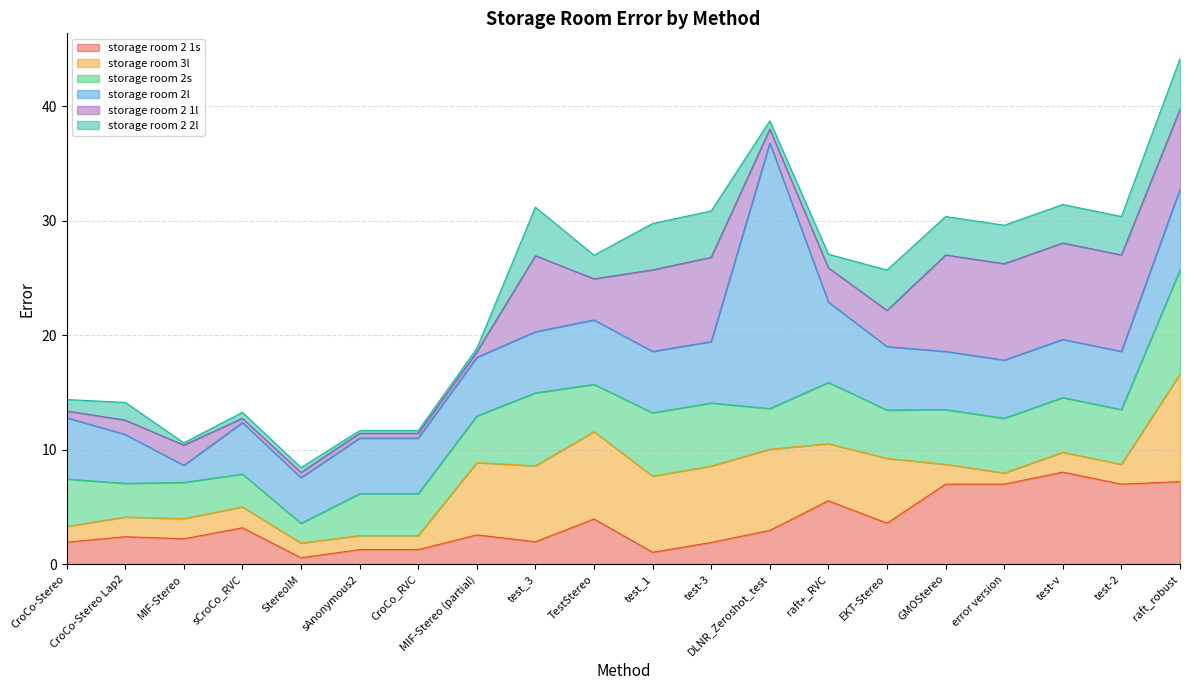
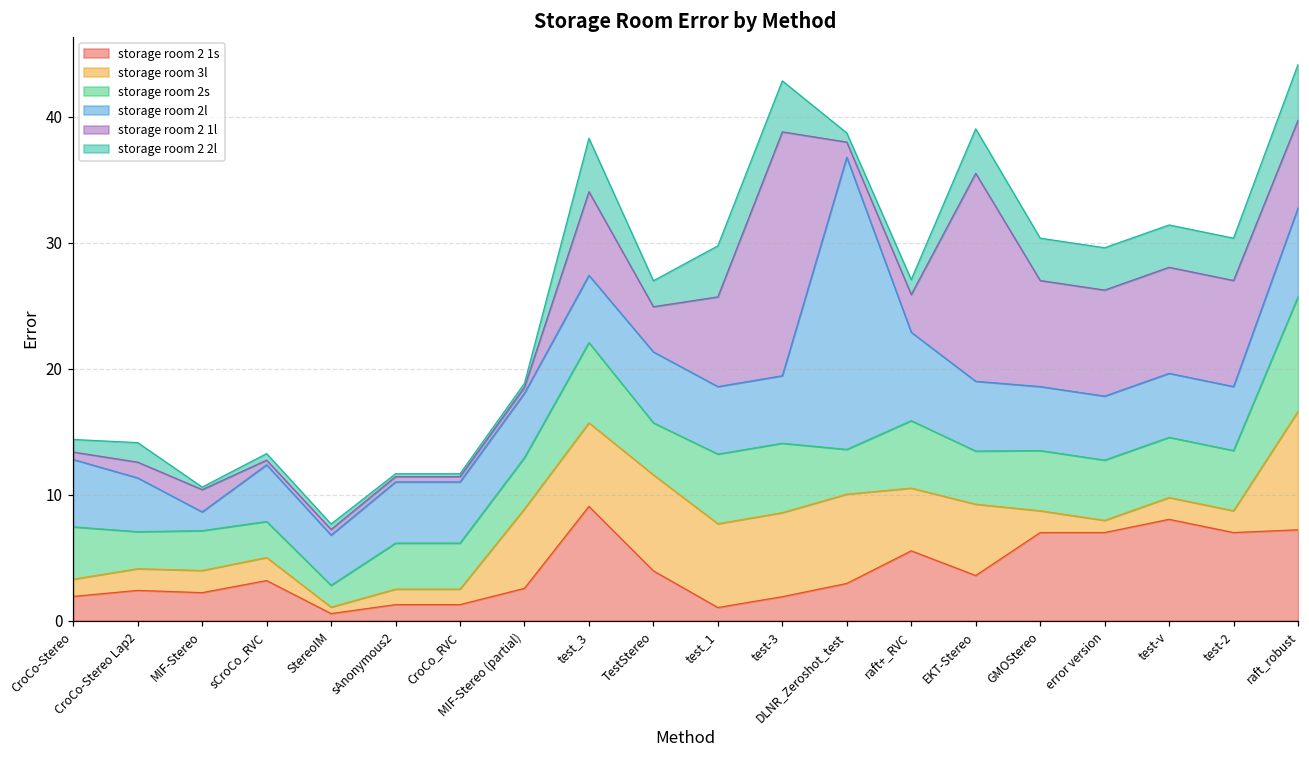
  {
    "storage room 2 1s": {
      "CroCo-Stereo": 1.9,
      "CroCo-Stereo Lap2": 2.4,
      "MIF-Stereo": 2.2,
      "sCroCo_RVC": 3.2,
      "StereoIM": 0.6,
      "sAnonymous2": 1.3,
      "CroCo_RVC": 1.3,
      "MIF-Stereo (partial)": 2.6,
-     "test_3": 2.0,
+     "test_3": 9.1,
      "TestStereo": 4.0,
      "test_1": 1.0,
      "test-3": 1.9,
      "DLNR_Zeroshot_test": 3.0,
      "raft+_RVC": 5.5,
      "EKT-Stereo": 3.6,
      "GMOStereo": 7.0,
      "error version": 7.0,
      "test-v": 8.0,
      "test-2": 7.0,
      "raft_robust": 7.2
    },
    "storage room 3l": {
      "CroCo-Stereo": 1.4,
      "CroCo-Stereo Lap2": 1.7,
      "MIF-Stereo": 1.8,
      "sCroCo_RVC": 1.8,
-     "StereoIM": 1.3,
+     "StereoIM": 0.5,
      "sAnonymous2": 1.2,
      "CroCo_RVC": 1.2,
      "MIF-Stereo (partial)": 6.3,
      "test_3": 6.6,
      "TestStereo": 7.6,
      "test_1": 6.7,
      "test-3": 6.7,
      "DLNR_Zeroshot_test": 7.1,
      "raft+_RVC": 5.0,
      "EKT-Stereo": 5.7,
      "GMOStereo": 1.7,
      "error version": 1.0,
      "test-v": 1.7,
      "test-2": 1.7,
      "raft_robust": 9.4
    },
    "storage room 2 1l": {
      "CroCo-Stereo": 0.6,
      "CroCo-Stereo Lap2": 1.3,
      "sCroCo_RVC": 0.4,
      "StereoIM": 0.4,
      "sAnonymous2": 0.4,
      "CroCo_RVC": 0.4,
      "MIF-Stereo (partial)": 0.5,
      "test_3": 6.6,
      "TestStereo": 3.6,
      "test_1": 7.1,
-     "test-3": 7.4,
+     "test-3": 19.4,
      "DLNR_Zeroshot_test": 1.2,
      "raft+_RVC": 3.0,
-     "EKT-Stereo": 3.2,
+     "EKT-Stereo": 16.5,
      "GMOStereo": 8.4,
      "error version": 8.4,
      "test-v": 8.4,
      "test-2": 8.4,
      "raft_robust": 7.0
    }
  }
